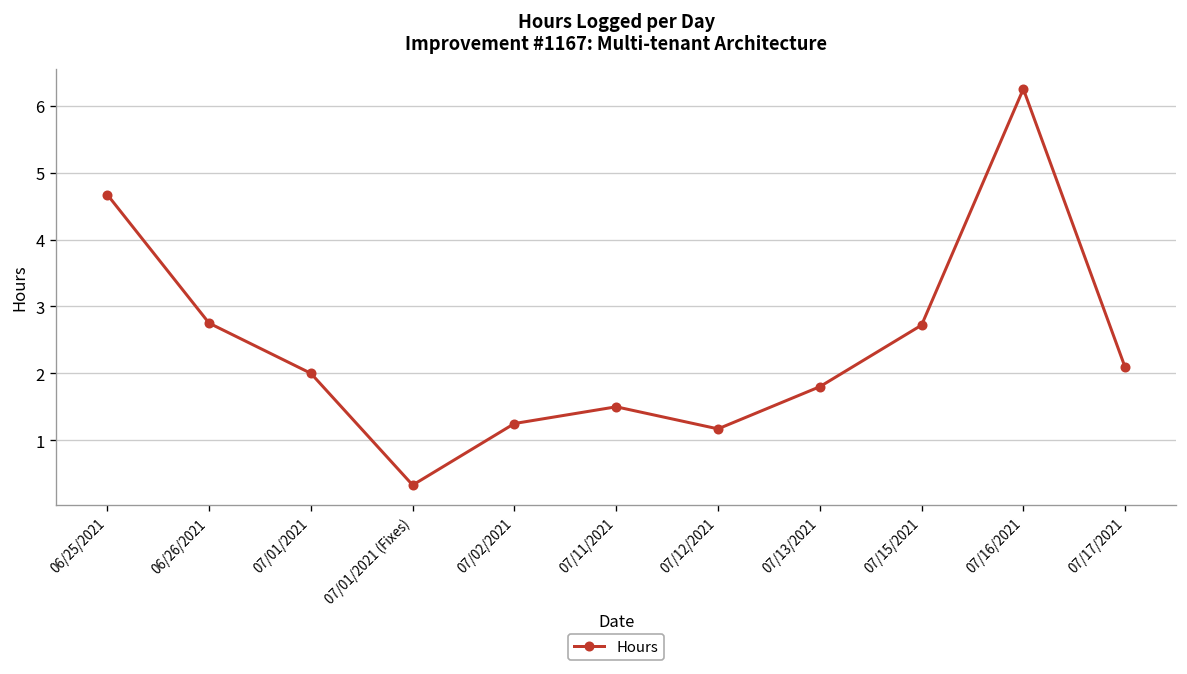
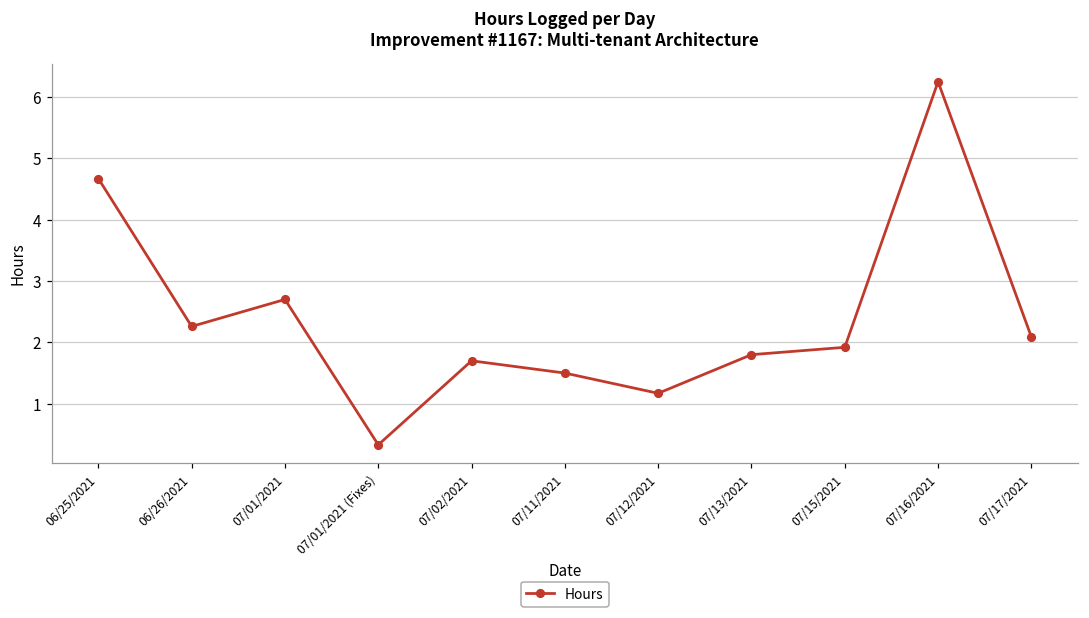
  {
    "06/25/2021": 4.7,
-   "06/26/2021": 2.8,
-   "07/01/2021": 2.0,
+   "06/26/2021": 2.3,
+   "07/01/2021": 2.7,
    "07/01/2021 (Fixes)": 0.3,
-   "07/02/2021": 1.3,
+   "07/02/2021": 1.7,
    "07/11/2021": 1.5,
    "07/12/2021": 1.2,
    "07/13/2021": 1.8,
-   "07/15/2021": 2.7,
+   "07/15/2021": 1.9,
    "07/16/2021": 6.3,
    "07/17/2021": 2.1
  }
